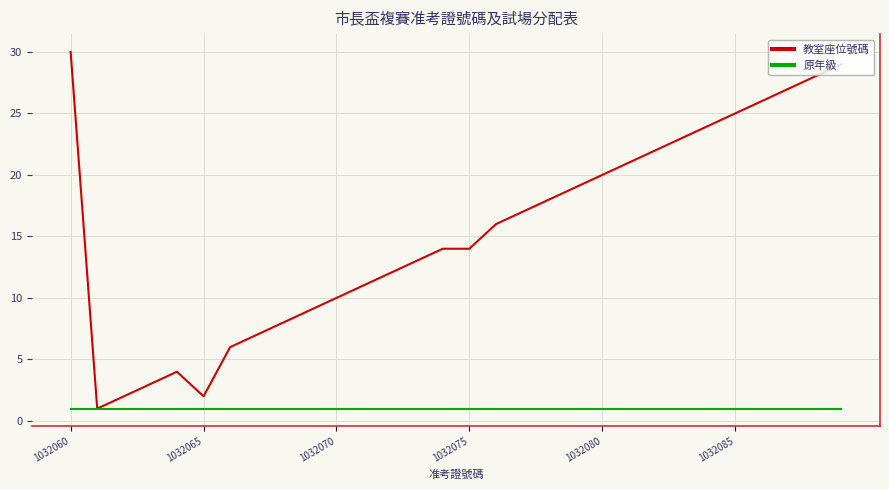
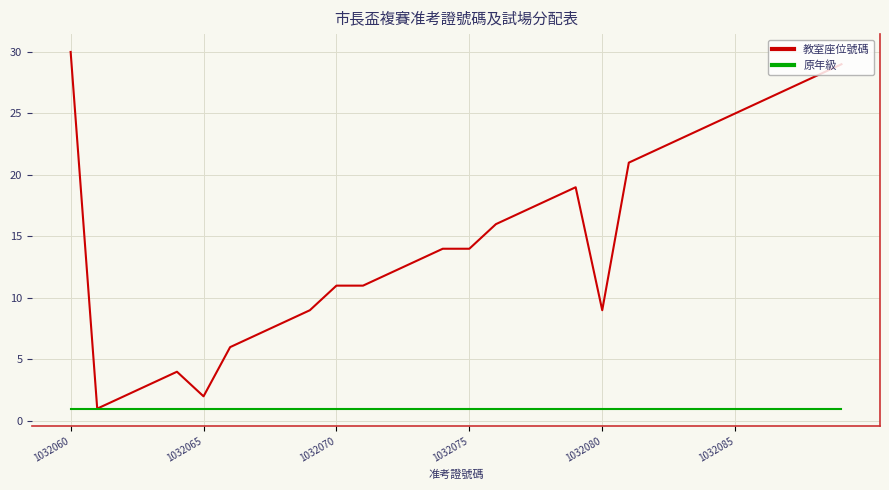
  {
    "教室座位號碼": {
      "1032060": 30,
      "1032065": 2,
-     "1032070": 10,
+     "1032070": 11,
      "1032075": 14,
-     "1032080": 20,
+     "1032080": 9,
      "1032085": 25
    },
    "原年級": {
      "1032060": 1,
      "1032065": 1,
      "1032070": 1,
      "1032075": 1,
      "1032080": 1,
      "1032085": 1
    }
  }
